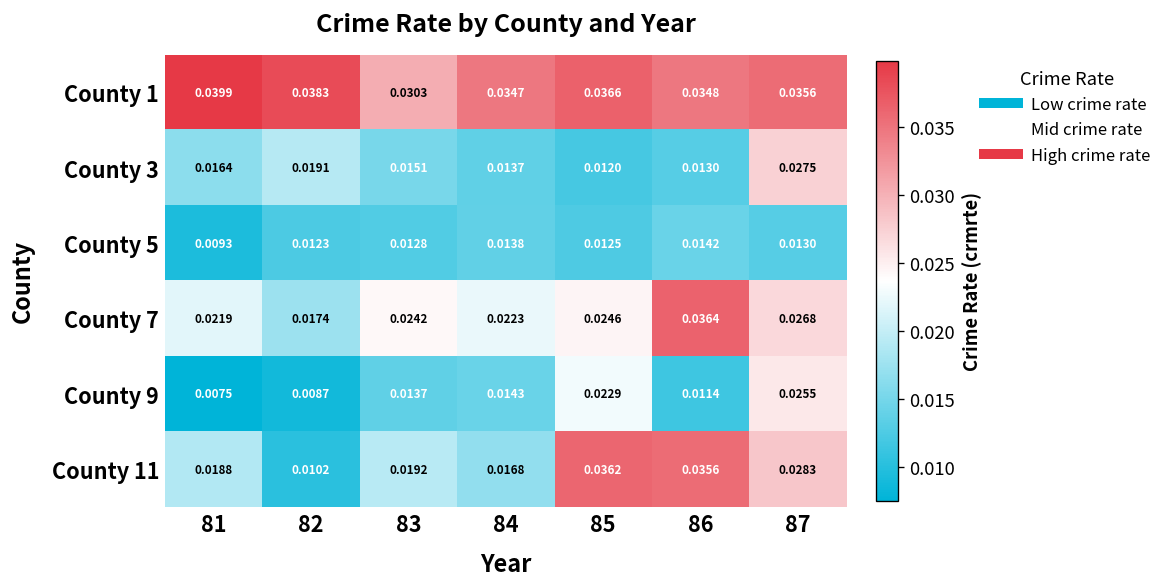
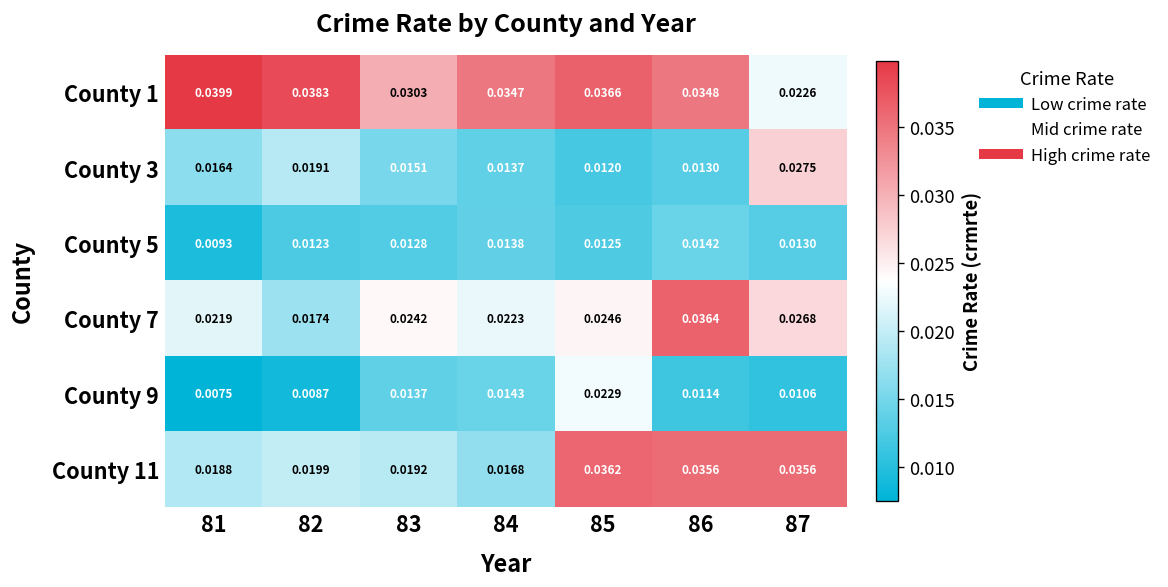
  {
    "County 1": {
      "81": 0.0399,
      "82": 0.0383,
      "83": 0.0303,
      "84": 0.0347,
      "85": 0.0366,
      "86": 0.0348,
-     "87": 0.0356
+     "87": 0.0226
    },
    "County 3": {
      "81": 0.0164,
      "82": 0.0191,
      "83": 0.0151,
      "84": 0.0137,
      "85": 0.0120,
      "86": 0.0130,
      "87": 0.0275
    },
    "County 5": {
      "81": 0.0093,
      "82": 0.0123,
      "83": 0.0128,
      "84": 0.0138,
      "85": 0.0125,
      "86": 0.0142,
      "87": 0.0130
    },
    "County 7": {
      "81": 0.0219,
      "82": 0.0174,
      "83": 0.0242,
      "84": 0.0223,
      "85": 0.0246,
      "86": 0.0364,
      "87": 0.0268
    },
    "County 9": {
      "81": 0.0075,
      "82": 0.0087,
      "83": 0.0137,
      "84": 0.0143,
      "85": 0.0229,
      "86": 0.0114,
-     "87": 0.0255
+     "87": 0.0106
    },
    "County 11": {
      "81": 0.0188,
-     "82": 0.0102,
+     "82": 0.0199,
      "83": 0.0192,
      "84": 0.0168,
      "85": 0.0362,
      "86": 0.0356,
-     "87": 0.0283
+     "87": 0.0356
    }
  }
